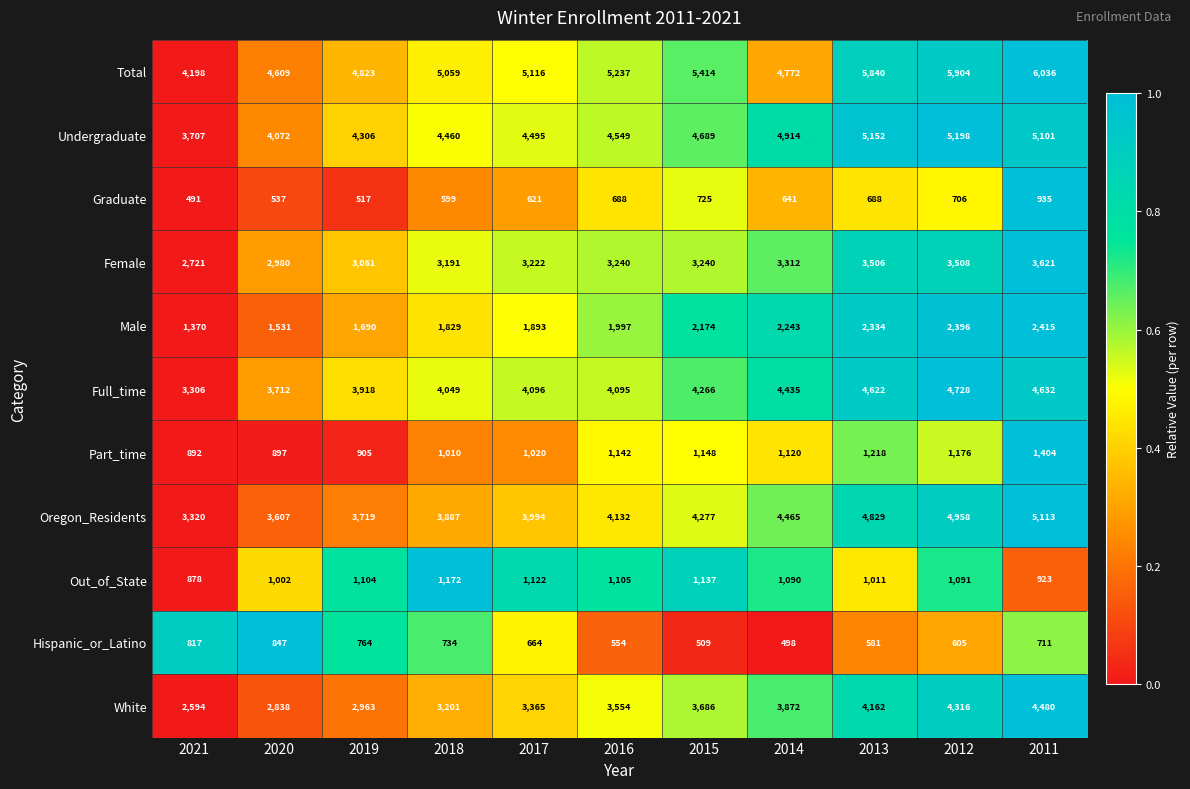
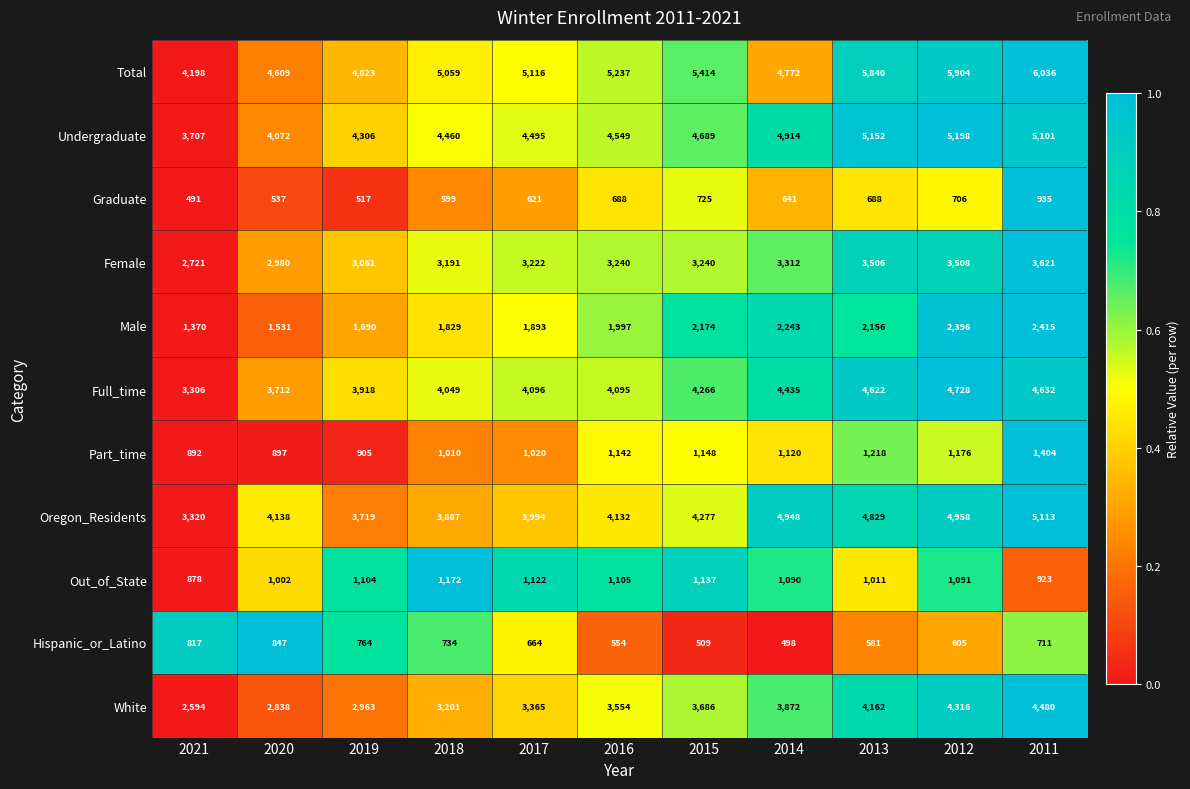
  {
    "Total": {
      "2021": "4,198",
      "2020": "4,609",
      "2019": "4,823",
      "2018": "5,059",
      "2017": "5,116",
      "2016": "5,237",
      "2015": "5,414",
      "2014": "4,772",
      "2013": "5,840",
      "2012": "5,904",
      "2011": "6,036"
    },
    "Undergraduate": {
      "2021": "3,707",
      "2020": "4,072",
      "2019": "4,306",
      "2018": "4,460",
      "2017": "4,495",
      "2016": "4,549",
      "2015": "4,689",
      "2014": "4,914",
      "2013": "5,152",
      "2012": "5,198",
      "2011": "5,101"
    },
    "Graduate": {
      "2021": "491",
      "2020": "537",
      "2019": "517",
      "2018": "599",
      "2017": "621",
      "2016": "688",
      "2015": "725",
      "2014": "641",
      "2013": "688",
      "2012": "706",
      "2011": "935"
    },
    "Female": {
      "2021": "2,721",
      "2020": "2,980",
      "2019": "3,061",
      "2018": "3,191",
      "2017": "3,222",
      "2016": "3,240",
      "2015": "3,240",
      "2014": "3,312",
      "2013": "3,506",
      "2012": "3,508",
      "2011": "3,621"
    },
    "Male": {
      "2021": "1,370",
      "2020": "1,531",
      "2019": "1,690",
      "2018": "1,829",
      "2017": "1,893",
      "2016": "1,997",
      "2015": "2,174",
      "2014": "2,243",
-     "2013": "2,334",
+     "2013": "2,156",
      "2012": "2,396",
      "2011": "2,415"
    },
    "Full_time": {
      "2021": "3,306",
      "2020": "3,712",
      "2019": "3,918",
      "2018": "4,049",
      "2017": "4,096",
      "2016": "4,095",
      "2015": "4,266",
      "2014": "4,435",
      "2013": "4,622",
      "2012": "4,728",
      "2011": "4,632"
    },
    "Part_time": {
      "2021": "892",
      "2020": "897",
      "2019": "905",
      "2018": "1,010",
      "2017": "1,020",
      "2016": "1,142",
      "2015": "1,148",
      "2014": "1,120",
      "2013": "1,218",
      "2012": "1,176",
      "2011": "1,404"
    },
    "Oregon_Residents": {
      "2021": "3,320",
-     "2020": "3,607",
+     "2020": "4,138",
      "2019": "3,719",
      "2018": "3,887",
      "2017": "3,994",
      "2016": "4,132",
      "2015": "4,277",
-     "2014": "4,465",
+     "2014": "4,948",
      "2013": "4,829",
      "2012": "4,958",
      "2011": "5,113"
    },
    "Out_of_State": {
      "2021": "878",
      "2020": "1,002",
      "2019": "1,104",
      "2018": "1,172",
      "2017": "1,122",
      "2016": "1,105",
      "2015": "1,137",
      "2014": "1,090",
      "2013": "1,011",
      "2012": "1,091",
      "2011": "923"
    },
    "Hispanic_or_Latino": {
      "2021": "817",
      "2020": "847",
      "2019": "764",
      "2018": "734",
      "2017": "664",
      "2016": "554",
      "2015": "509",
      "2014": "498",
      "2013": "581",
      "2012": "605",
      "2011": "711"
    },
    "White": {
      "2021": "2,594",
      "2020": "2,838",
      "2019": "2,963",
      "2018": "3,201",
      "2017": "3,365",
      "2016": "3,554",
      "2015": "3,686",
      "2014": "3,872",
      "2013": "4,162",
      "2012": "4,316",
      "2011": "4,480"
    }
  }
